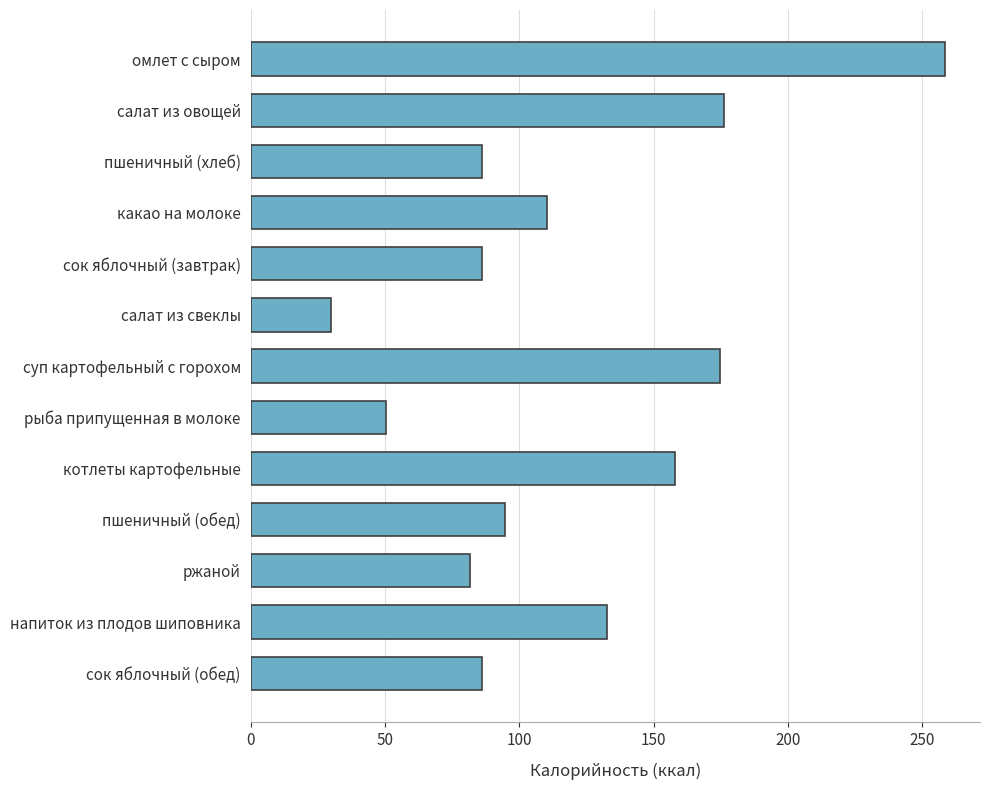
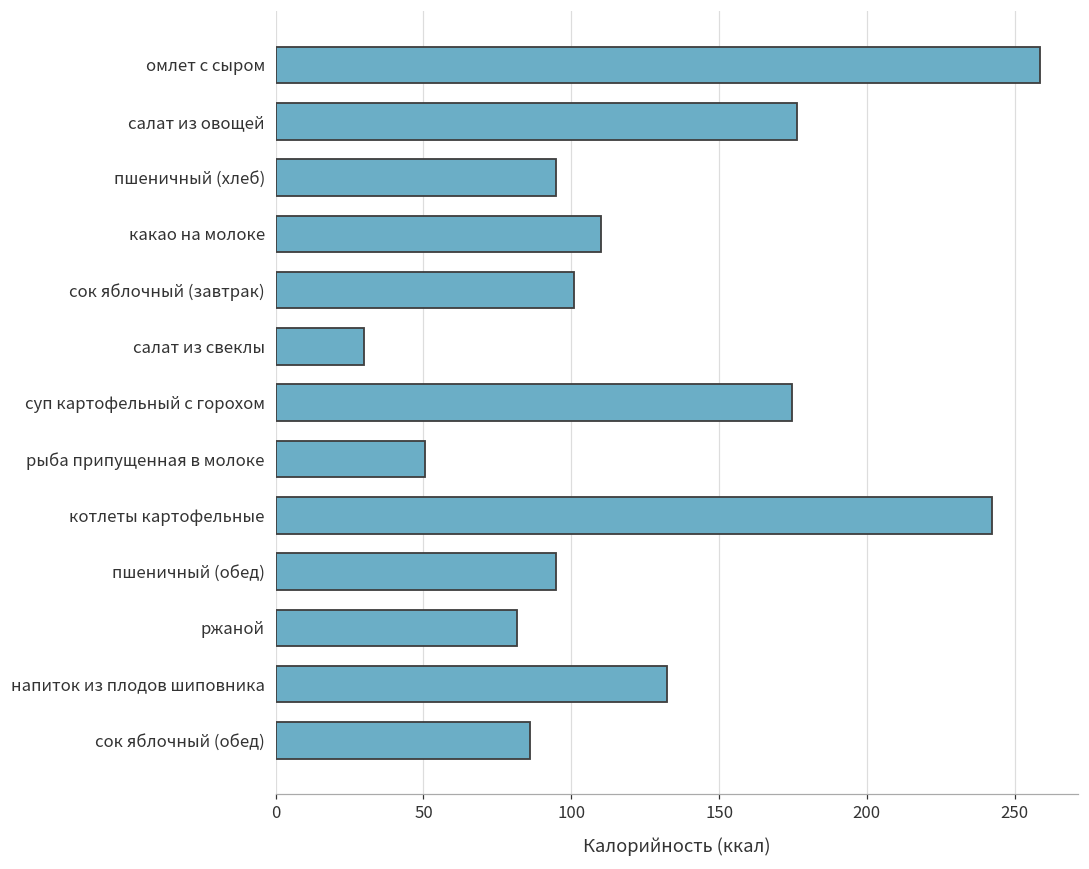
  {
    "омлет с сыром": 259,
    "салат из овощей": 176,
-   "пшеничный (хлеб)": 86,
+   "пшеничный (хлеб)": 95,
    "какао на молоке": 110,
-   "сок яблочный (завтрак)": 86,
+   "сок яблочный (завтрак)": 101,
    "салат из свеклы": 30,
    "суп картофельный с горохом": 175,
    "рыба припущенная в молоке": 51,
-   "котлеты картофельные": 158,
+   "котлеты картофельные": 242,
    "пшеничный (обед)": 95,
    "ржаной": 82,
    "напиток из плодов шиповника": 133,
    "сок яблочный (обед)": 86
  }
